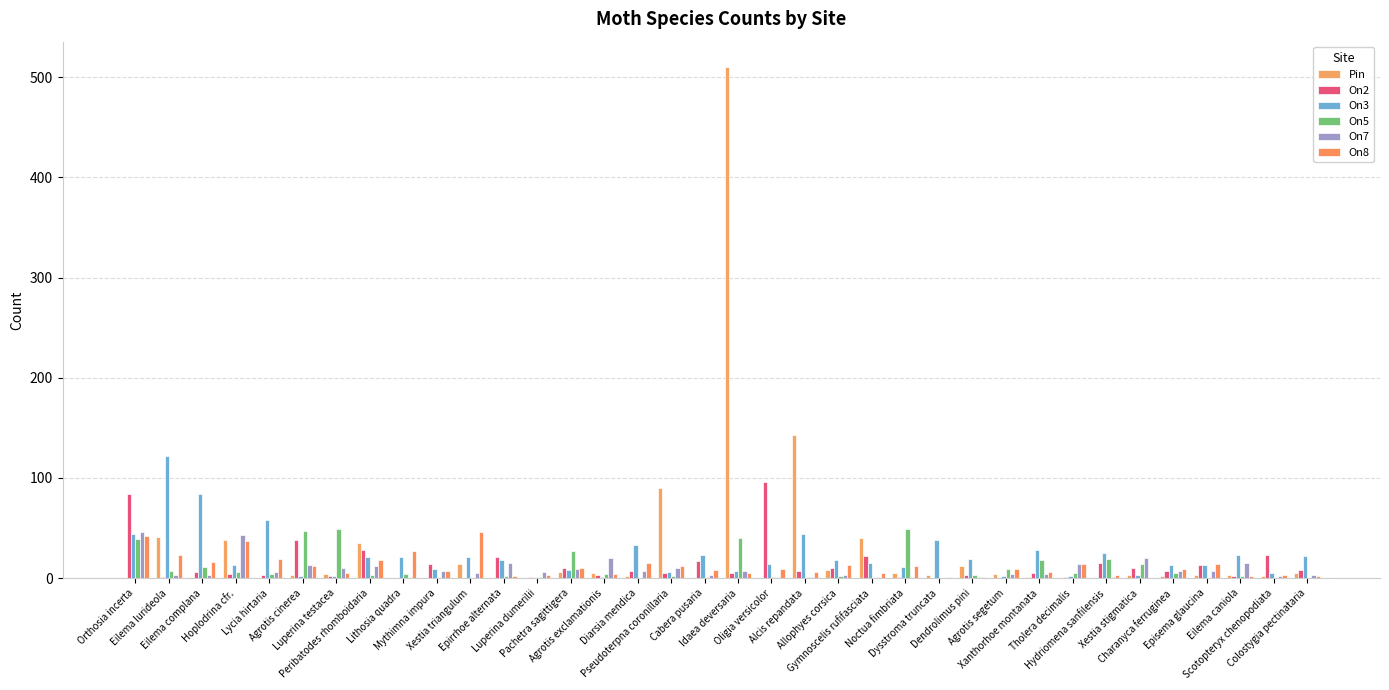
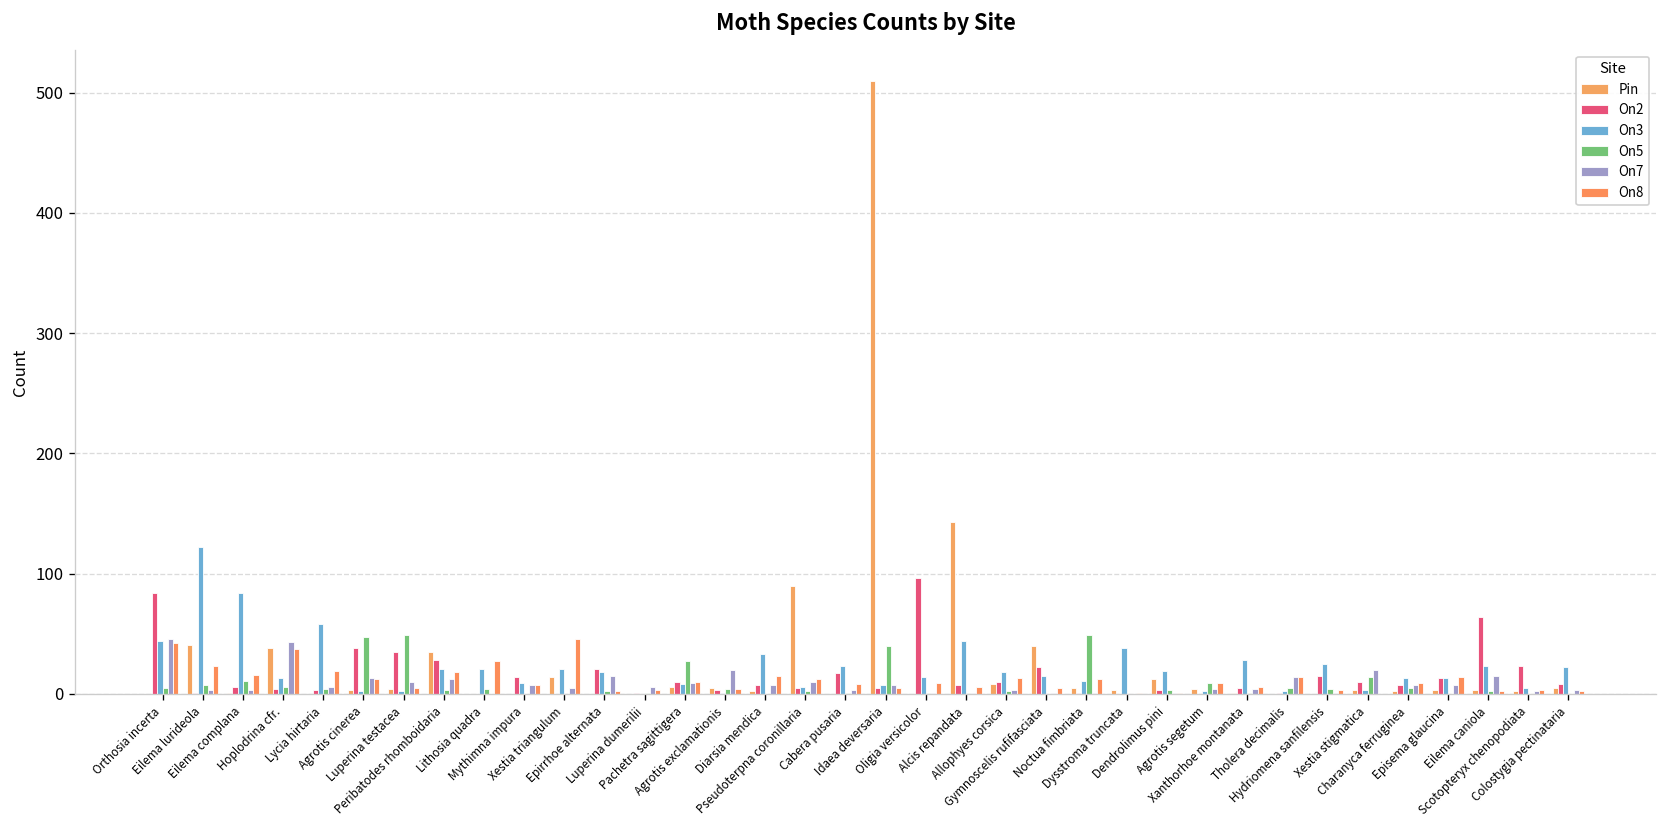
  {
    "On2": {
      "Orthosia incerta": 84,
      "Eilema complana": 6,
      "Hoplodrina cfr.": 4,
      "Lycia hirtaria": 3,
      "Agrotis cinerea": 38,
-     "Luperina testacea": 2,
+     "Luperina testacea": 35,
      "Peribatodes rhomboidaria": 28,
      "Lithosia quadra": 0,
      "Mythimna impura": 14,
      "Xestia triangulum": 0,
      "Epirrhoe alternata": 21,
      "Pachetra sagittigera": 10,
      "Agrotis exclamationis": 3,
      "Diarsia mendica": 7,
      "Pseudoterpna coronillaria": 5,
      "Cabera pusaria": 17,
      "Idaea deversaria": 5,
      "Oligia versicolor": 96,
      "Alcis repandata": 7,
      "Allophyes corsica": 10,
      "Gymnoscelis rufifasciata": 22,
      "Dysstroma truncata": 0,
      "Dendrolimus pini": 3,
      "Agrotis segetum": 0,
      "Xanthorhoe montanata": 5,
      "Hydriomena sanfilensis": 15,
      "Xestia stigmatica": 10,
      "Charanyca ferruginea": 7,
      "Episema glaucina": 13,
-     "Eilema caniola": 2,
+     "Eilema caniola": 64,
      "Scotopteryx chenopodiata": 23,
      "Colostygia pectinataria": 8
    },
    "On5": {
-     "Orthosia incerta": 39,
+     "Orthosia incerta": 5,
      "Eilema lurideola": 7,
      "Eilema complana": 11,
      "Hoplodrina cfr.": 6,
      "Lycia hirtaria": 4,
      "Agrotis cinerea": 47,
      "Luperina testacea": 49,
      "Peribatodes rhomboidaria": 3,
      "Lithosia quadra": 4,
      "Mythimna impura": 0,
      "Xestia triangulum": 0,
      "Pachetra sagittigera": 27,
      "Agrotis exclamationis": 4,
      "Diarsia mendica": 0,
      "Idaea deversaria": 40,
      "Gymnoscelis rufifasciata": 0,
      "Noctua fimbriata": 49,
      "Dysstroma truncata": 0,
      "Dendrolimus pini": 3,
      "Agrotis segetum": 9,
-     "Xanthorhoe montanata": 18,
+     "Xanthorhoe montanata": 1,
      "Tholera decimalis": 5,
-     "Hydriomena sanfilensis": 19,
+     "Hydriomena sanfilensis": 4,
      "Xestia stigmatica": 14,
      "Charanyca ferruginea": 5,
      "Episema glaucina": 0,
      "Scotopteryx chenopodiata": 0,
      "Colostygia pectinataria": 0
    }
  }
